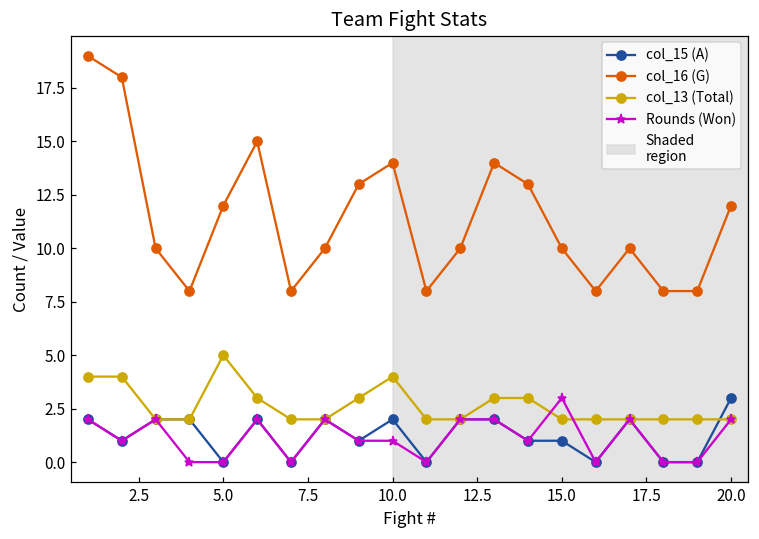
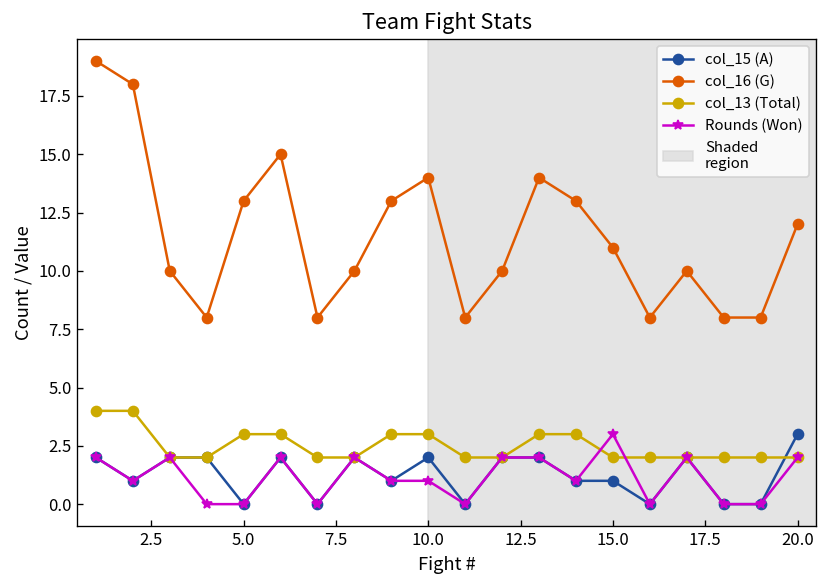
  {
    "col_15 (A)": {
      "10.0": 2,
      "15.0": 1,
      "20.0": 3
    },
    "col_16 (G)": {
-     "5.0": 12,
+     "5.0": 13,
      "10.0": 14,
-     "15.0": 10,
+     "15.0": 11,
      "20.0": 12
    },
    "col_13 (Total)": {
-     "5.0": 5,
-     "10.0": 4,
+     "5.0": 3,
+     "10.0": 3,
      "15.0": 2
    },
    "Rounds (Won)": {
      "10.0": 1,
      "15.0": 3
    }
  }
